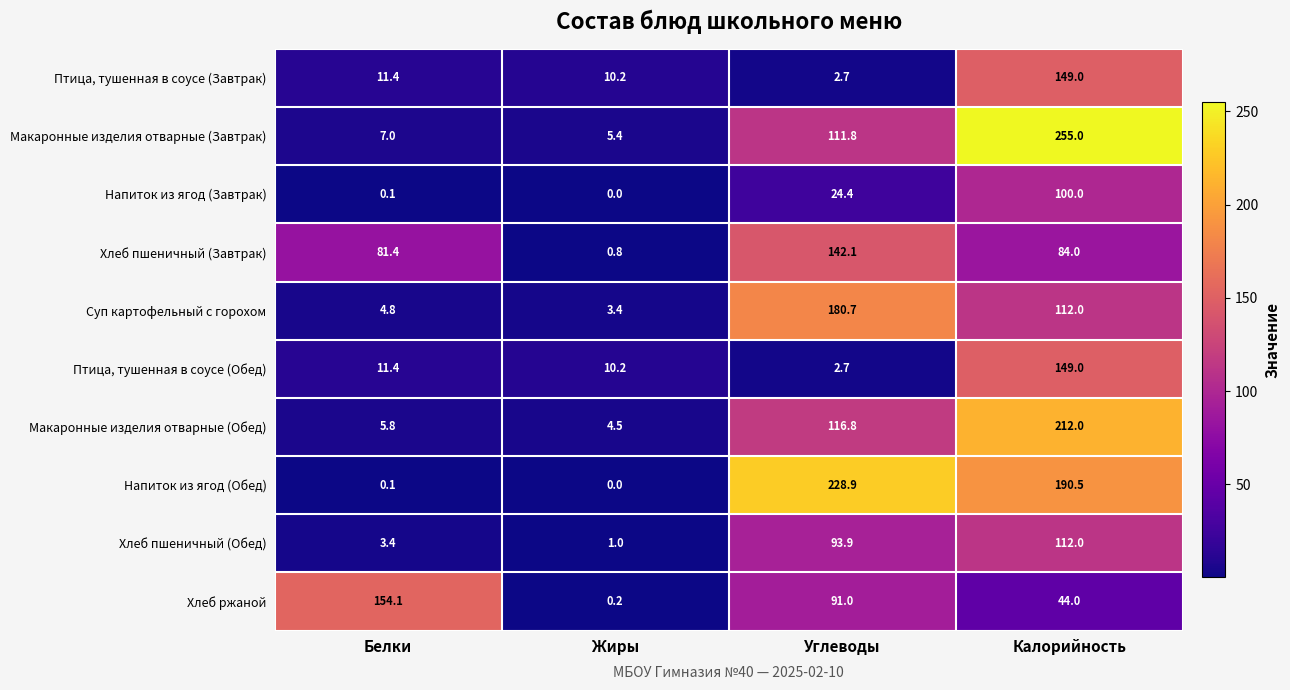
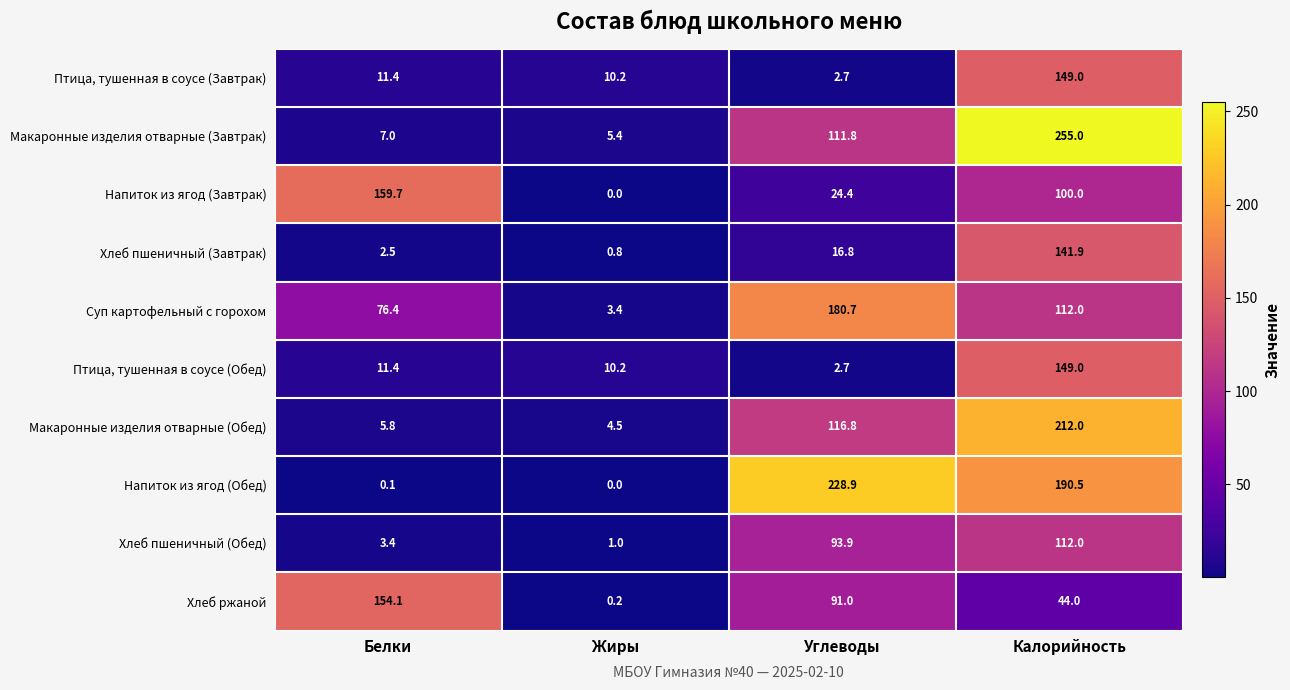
  {
    "Птица, тушенная в соусе (Завтрак)": {
      "Белки": 11.4,
      "Жиры": 10.2,
      "Углеводы": 2.7,
      "Калорийность": 149.0
    },
    "Макаронные изделия отварные (Завтрак)": {
      "Белки": 7.0,
      "Жиры": 5.4,
      "Углеводы": 111.8,
      "Калорийность": 255.0
    },
    "Напиток из ягод (Завтрак)": {
-     "Белки": 0.1,
+     "Белки": 159.7,
      "Жиры": 0.0,
      "Углеводы": 24.4,
      "Калорийность": 100.0
    },
    "Хлеб пшеничный (Завтрак)": {
-     "Белки": 81.4,
+     "Белки": 2.5,
      "Жиры": 0.8,
-     "Углеводы": 142.1,
-     "Калорийность": 84.0
+     "Углеводы": 16.8,
+     "Калорийность": 141.9
    },
    "Суп картофельный с горохом": {
-     "Белки": 4.8,
+     "Белки": 76.4,
      "Жиры": 3.4,
      "Углеводы": 180.7,
      "Калорийность": 112.0
    },
    "Птица, тушенная в соусе (Обед)": {
      "Белки": 11.4,
      "Жиры": 10.2,
      "Углеводы": 2.7,
      "Калорийность": 149.0
    },
    "Макаронные изделия отварные (Обед)": {
      "Белки": 5.8,
      "Жиры": 4.5,
      "Углеводы": 116.8,
      "Калорийность": 212.0
    },
    "Напиток из ягод (Обед)": {
      "Белки": 0.1,
      "Жиры": 0.0,
      "Углеводы": 228.9,
      "Калорийность": 190.5
    },
    "Хлеб пшеничный (Обед)": {
      "Белки": 3.4,
      "Жиры": 1.0,
      "Углеводы": 93.9,
      "Калорийность": 112.0
    },
    "Хлеб ржаной": {
      "Белки": 154.1,
      "Жиры": 0.2,
      "Углеводы": 91.0,
      "Калорийность": 44.0
    }
  }
